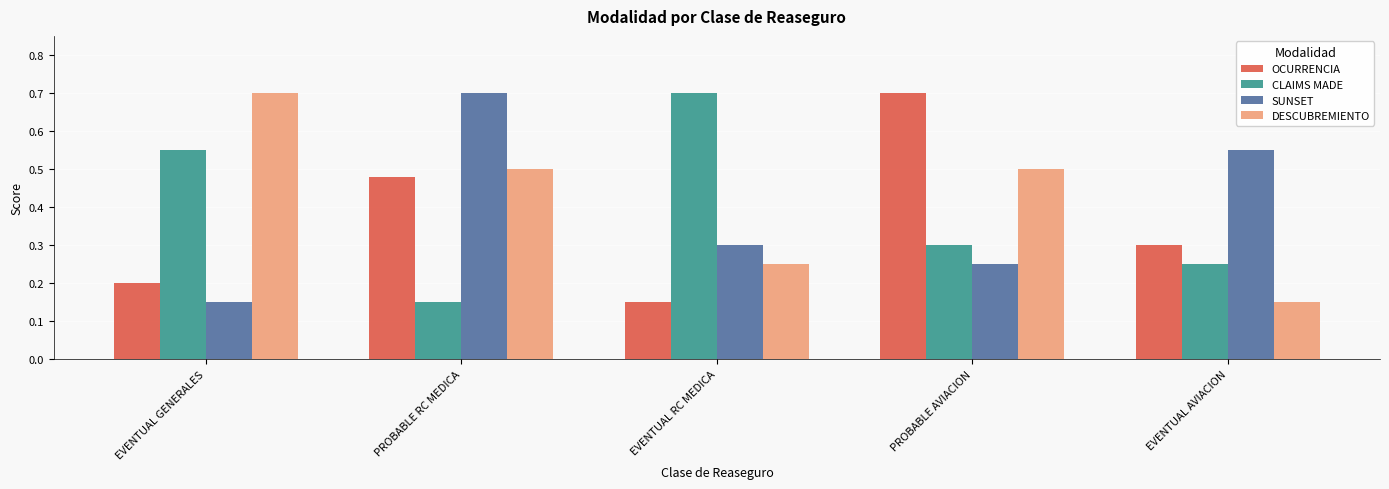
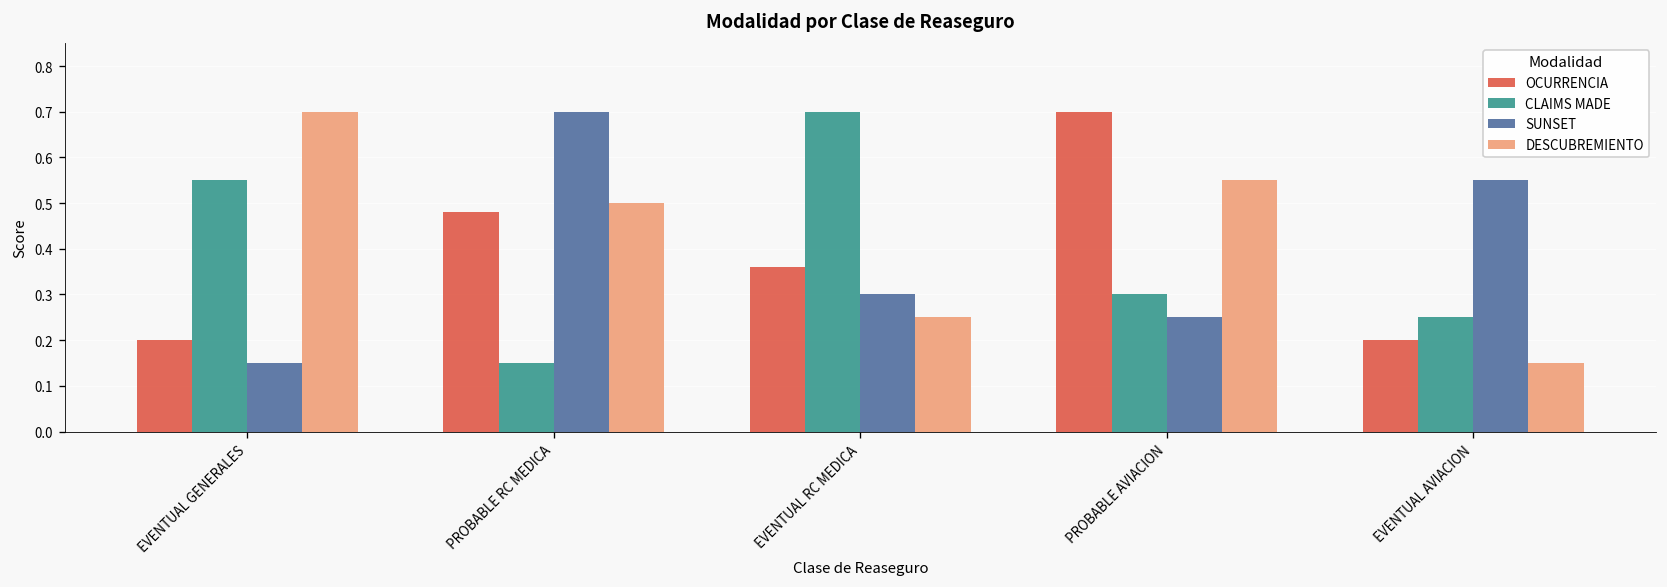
  {
    "OCURRENCIA": {
      "EVENTUAL GENERALES": 0.20,
      "PROBABLE RC MEDICA": 0.48,
-     "EVENTUAL RC MEDICA": 0.15,
+     "EVENTUAL RC MEDICA": 0.36,
      "PROBABLE AVIACION": 0.70,
-     "EVENTUAL AVIACION": 0.3
+     "EVENTUAL AVIACION": 0.2
    },
    "DESCUBREMIENTO": {
      "EVENTUAL GENERALES": 0.70,
      "PROBABLE RC MEDICA": 0.50,
      "EVENTUAL RC MEDICA": 0.25,
-     "PROBABLE AVIACION": 0.50,
+     "PROBABLE AVIACION": 0.55,
      "EVENTUAL AVIACION": 0.15
    }
  }
